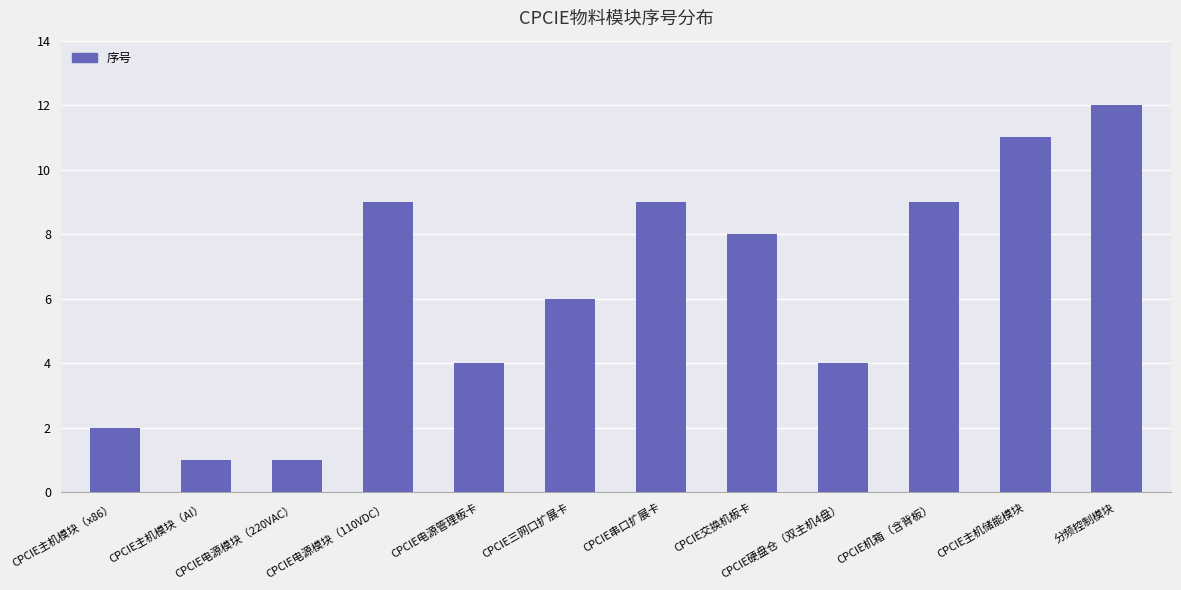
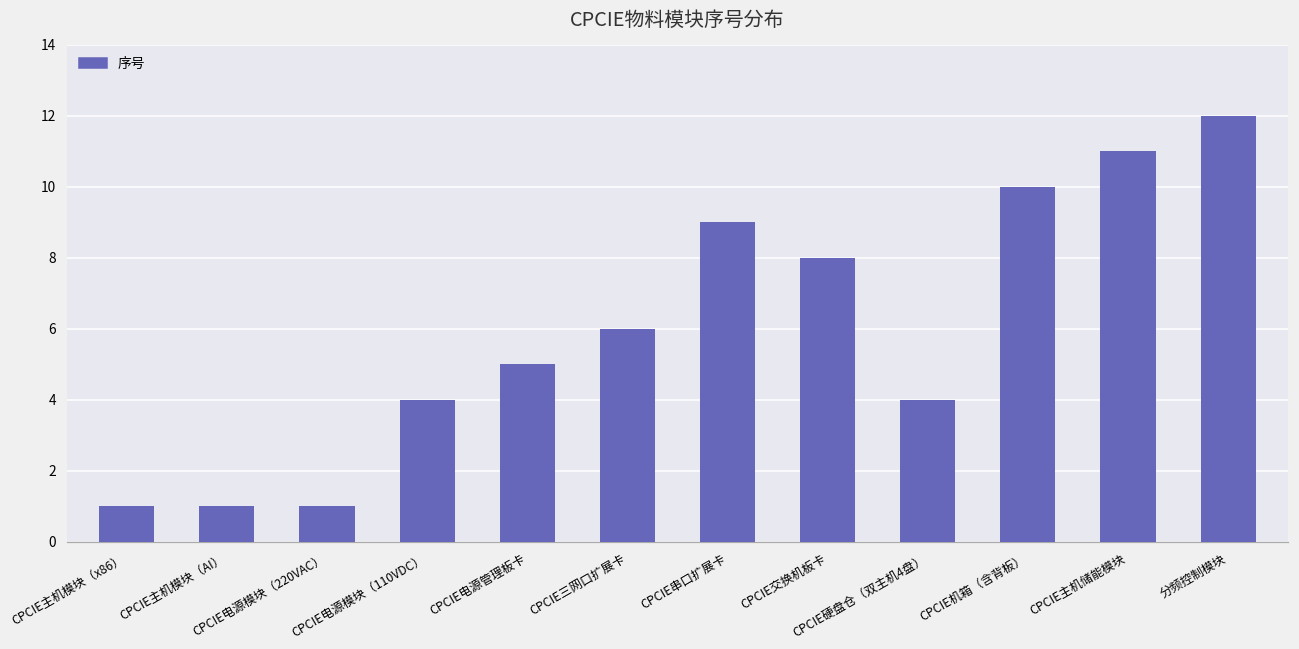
  {
-   "CPCIE主机模块（x86）": 2,
+   "CPCIE主机模块（x86）": 1,
    "CPCIE主机模块（AI）": 1,
    "CPCIE电源模块（220VAC）": 1,
-   "CPCIE电源模块（110VDC）": 9,
-   "CPCIE电源管理板卡": 4,
+   "CPCIE电源模块（110VDC）": 4,
+   "CPCIE电源管理板卡": 5,
    "CPCIE三网口扩展卡": 6,
    "CPCIE串口扩展卡": 9,
    "CPCIE交换机板卡": 8,
    "CPCIE硬盘仓（双主机4盘）": 4,
-   "CPCIE机箱（含背板）": 9,
+   "CPCIE机箱（含背板）": 10,
    "CPCIE主机储能模块": 11,
    "分频控制模块": 12
  }
